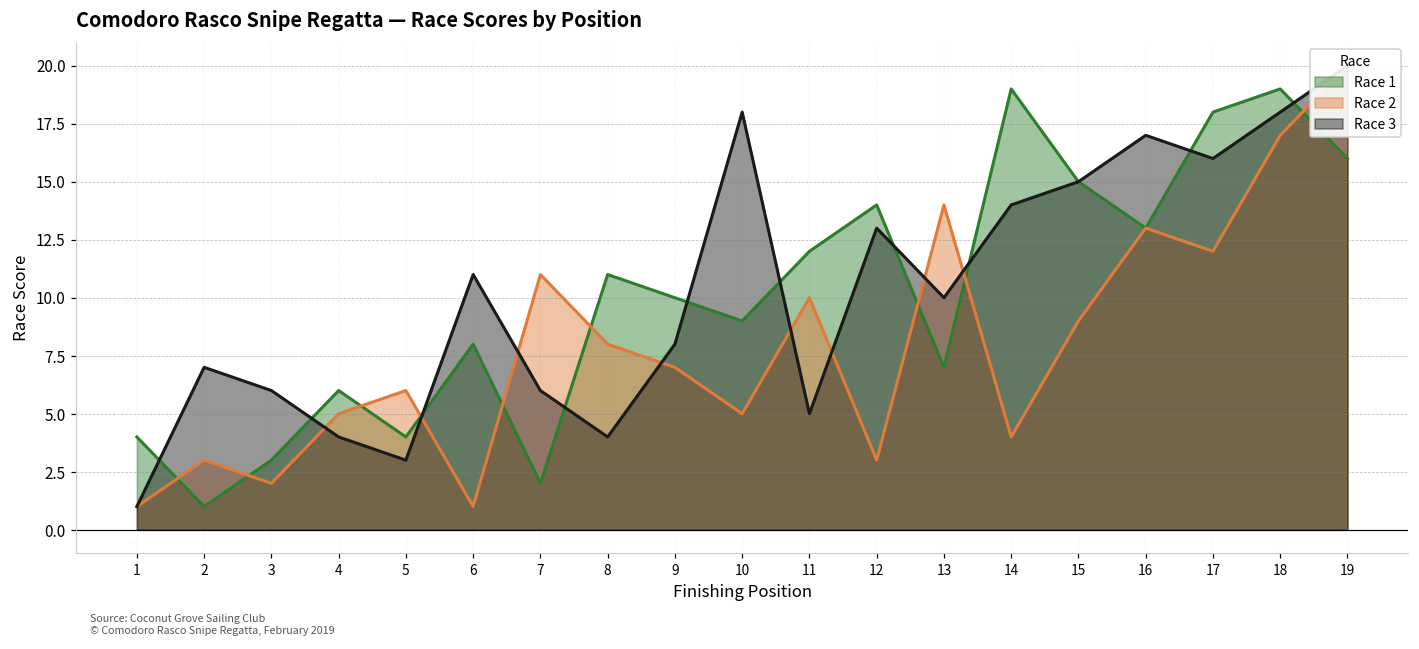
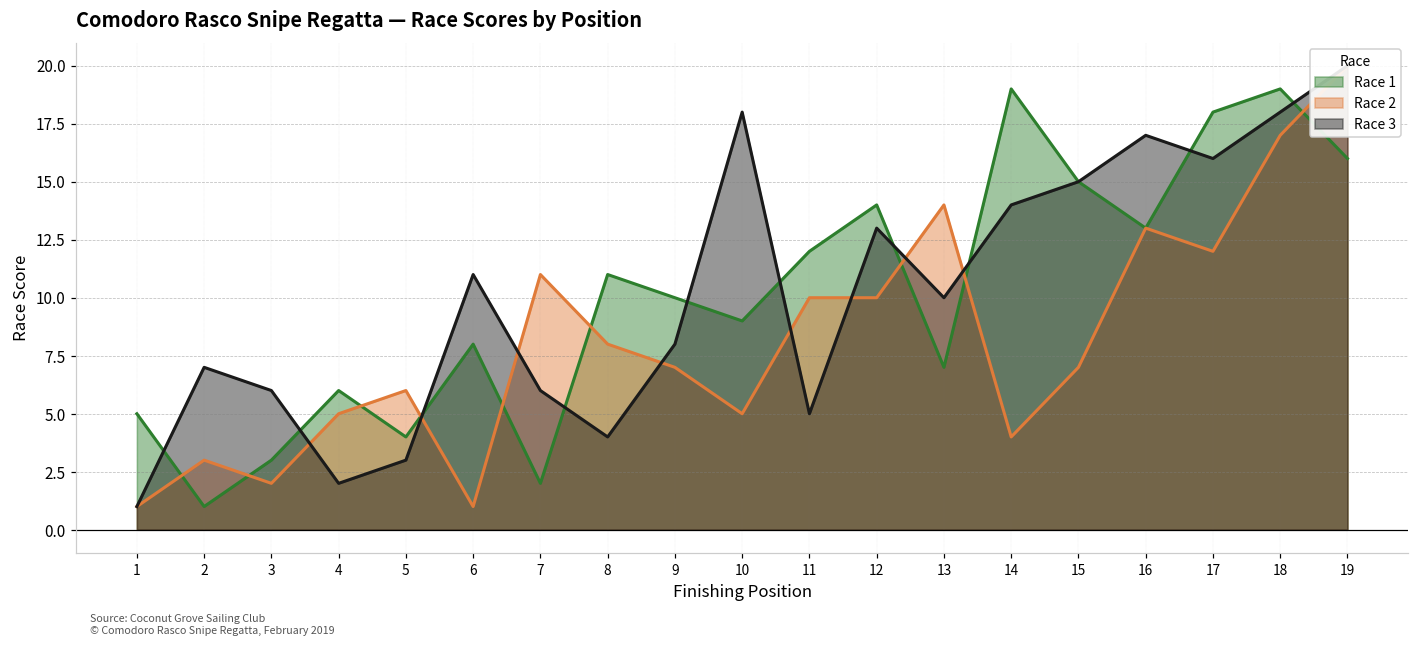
  {
    "Race 1": {
-     "1": 4,
+     "1": 5,
      "2": 1,
      "3": 3,
      "4": 6,
      "5": 4,
      "6": 8,
      "7": 2,
      "8": 11,
      "9": 10,
      "10": 9,
      "11": 12,
      "12": 14,
      "13": 7,
      "14": 19,
      "17": 18,
      "18": 19,
      "19": 16
    },
    "Race 2": {
      "2": 3,
      "3": 2,
      "4": 5,
      "5": 6,
      "6": 1,
      "7": 11,
      "8": 8,
      "9": 7,
      "10": 5,
      "11": 10,
-     "12": 3,
+     "12": 10,
      "13": 14,
      "14": 4,
-     "15": 9,
+     "15": 7,
      "17": 12,
      "18": 17
    },
    "Race 3": {
      "2": 7,
      "3": 6,
-     "4": 4,
+     "4": 2,
      "5": 3,
      "6": 11,
      "7": 6,
      "8": 4,
      "9": 8,
      "10": 18,
      "11": 5,
      "12": 13,
      "13": 10,
      "14": 14,
      "16": 17,
      "17": 16,
      "18": 18
    }
  }
